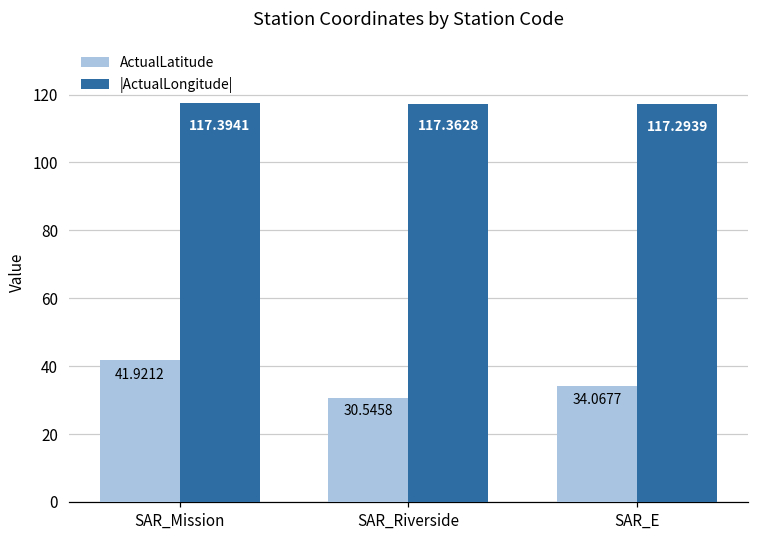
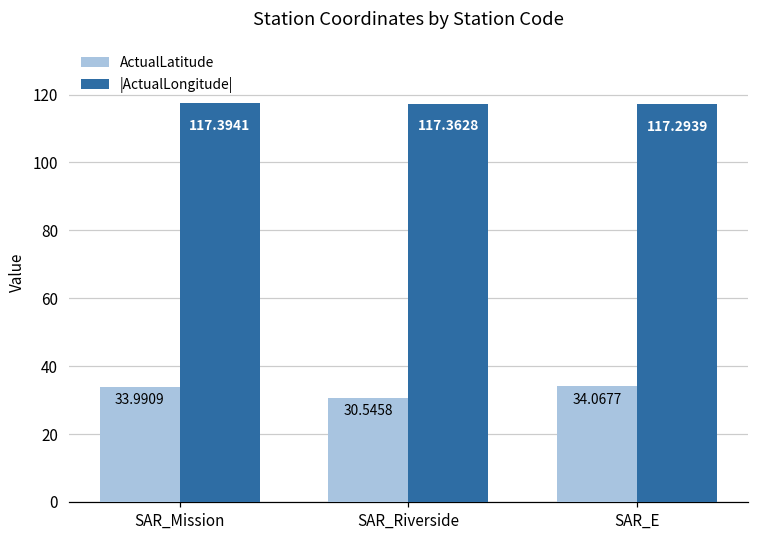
  {
    "ActualLatitude": {
-     "SAR_Mission": 41.9212,
+     "SAR_Mission": 33.9909,
      "SAR_Riverside": 30.5458,
      "SAR_E": 34.0677
    },
    "|ActualLongitude|": {
      "SAR_Mission": 117.3941,
      "SAR_Riverside": 117.3628,
      "SAR_E": 117.2939
    }
  }
